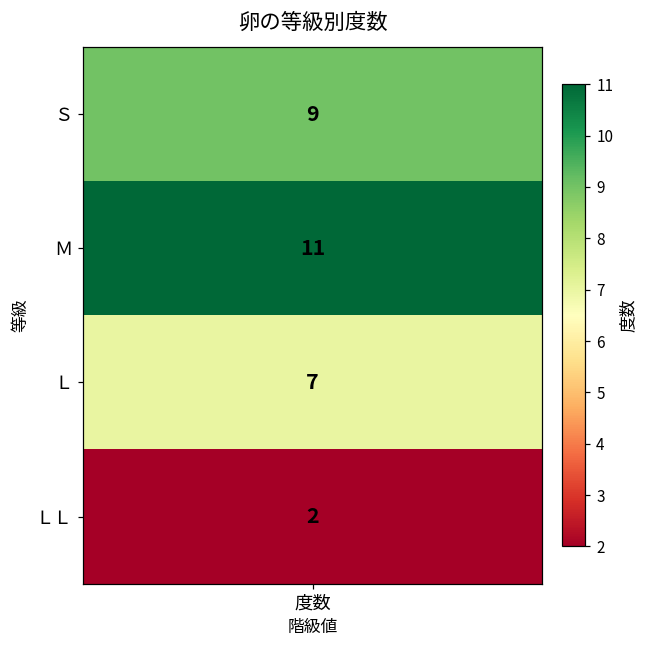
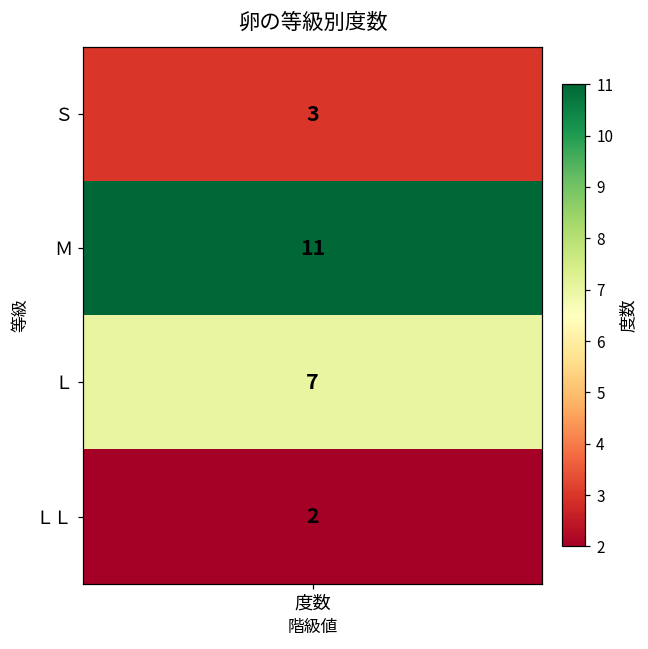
  {
    "Ｓ": {
-     "度数": 9
+     "度数": 3
    },
    "Ｍ": {
      "度数": 11
    },
    "Ｌ": {
      "度数": 7
    },
    "ＬＬ": {
      "度数": 2
    }
  }
